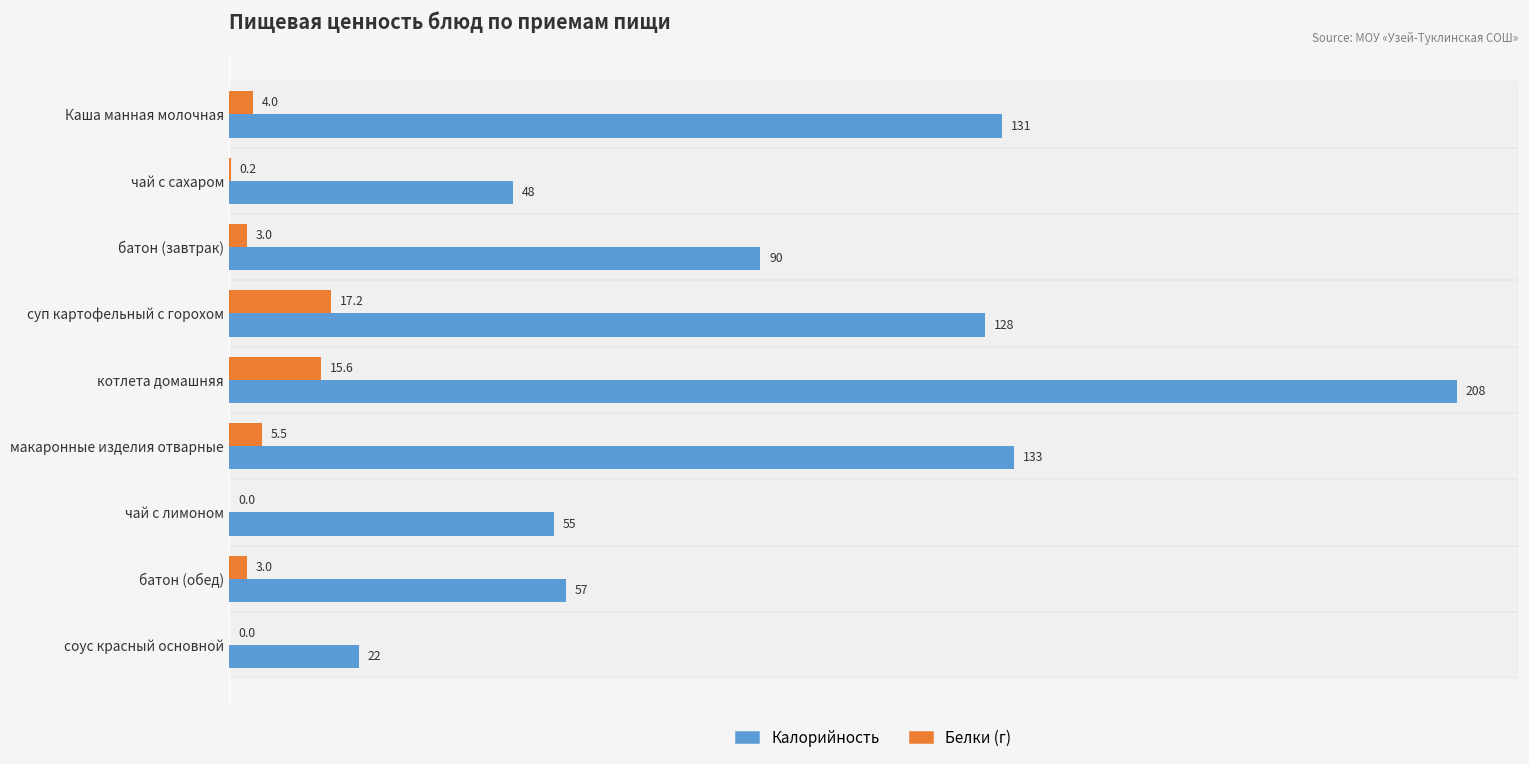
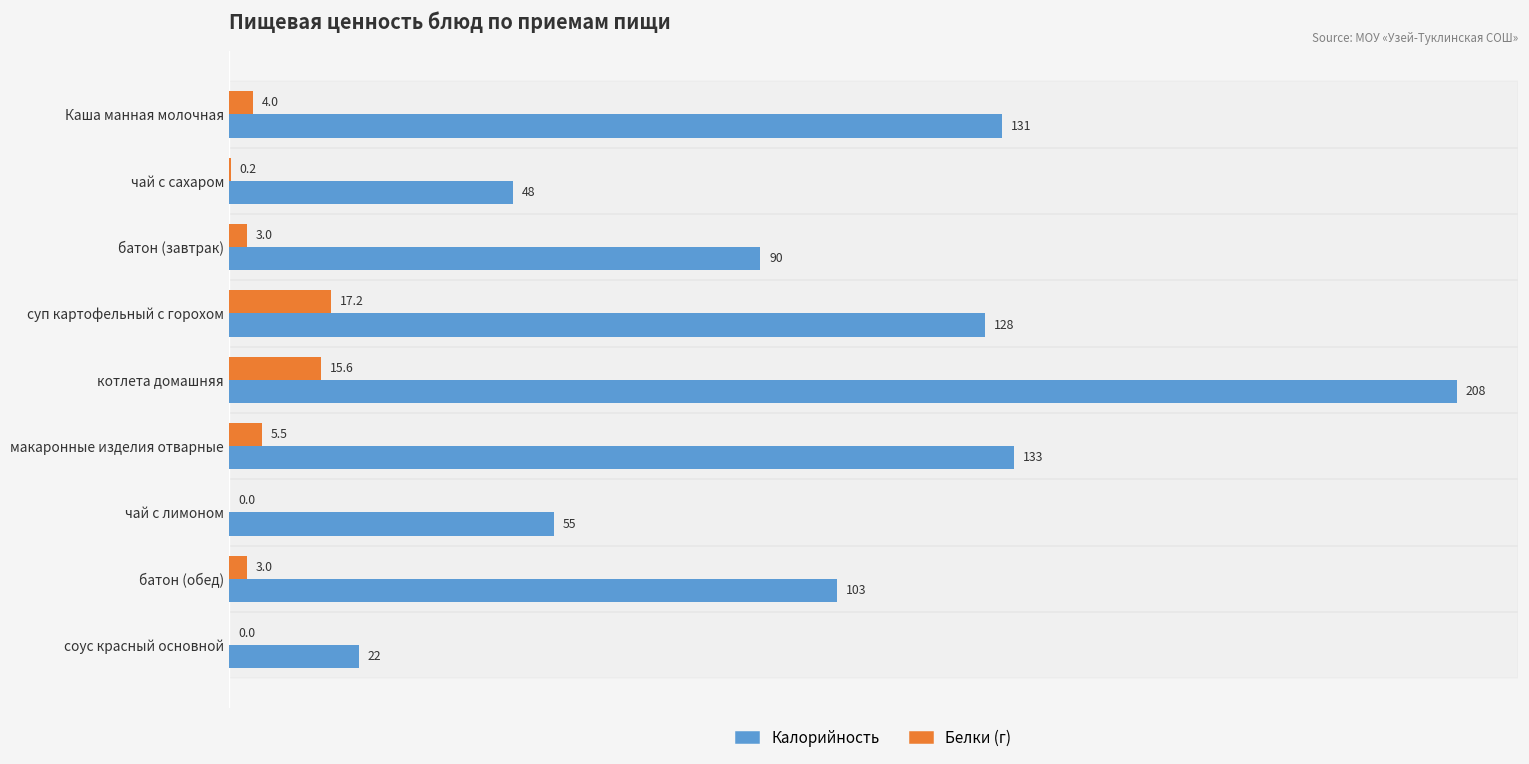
  {
    "Калорийность": {
      "Каша манная молочная": 131,
      "чай с сахаром": 48,
      "батон (завтрак)": 90,
      "суп картофельный с горохом": 128,
      "котлета домашняя": 208,
      "макаронные изделия отварные": 133,
      "чай с лимоном": 55,
-     "батон (обед)": 57,
+     "батон (обед)": 103,
      "соус красный основной": 22
    },
    "Белки (г)": {
      "Каша манная молочная": 4.0,
      "чай с сахаром": 0.2,
      "батон (завтрак)": 3.0,
      "суп картофельный с горохом": 17.2,
      "котлета домашняя": 15.6,
      "макаронные изделия отварные": 5.5,
      "чай с лимоном": 0.0,
      "батон (обед)": 3.0,
      "соус красный основной": 0.0
    }
  }
